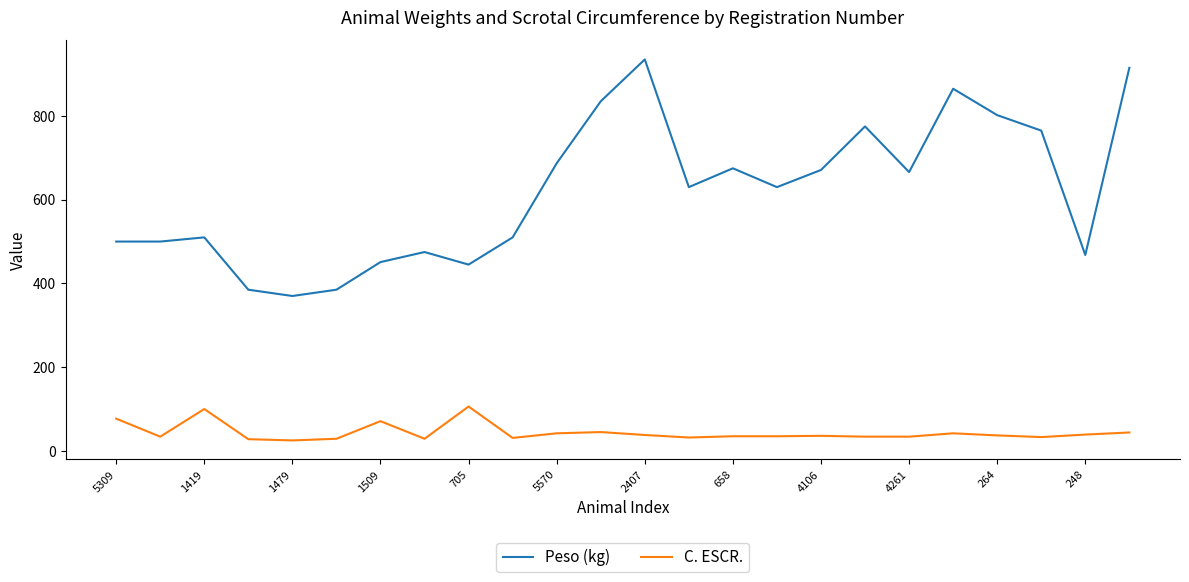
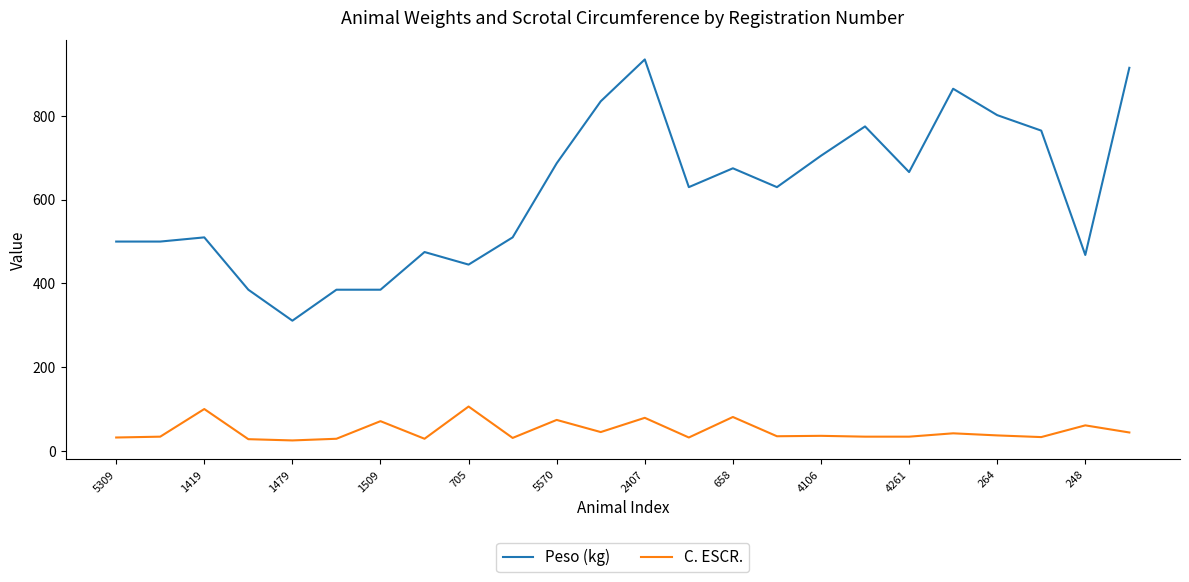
  {
    "Peso (kg)": {
      "5309": 500,
      "1419": 510,
-     "1479": 370,
-     "1509": 450,
+     "1479": 310,
+     "1509": 390,
      "705": 450,
      "5570": 690,
      "2407": 940,
      "658": 680,
-     "4106": 670,
+     "4106": 710,
      "4261": 670,
      "264": 800,
      "248": 470
    },
    "C. ESCR.": {
-     "5309": 80,
+     "5309": 30,
      "1419": 100,
      "1479": 30,
      "1509": 70,
      "705": 110,
-     "5570": 40,
-     "2407": 40,
-     "658": 40,
+     "5570": 70,
+     "2407": 80,
+     "658": 80,
      "4106": 40,
      "4261": 30,
      "264": 40,
-     "248": 40
+     "248": 60
    }
  }
